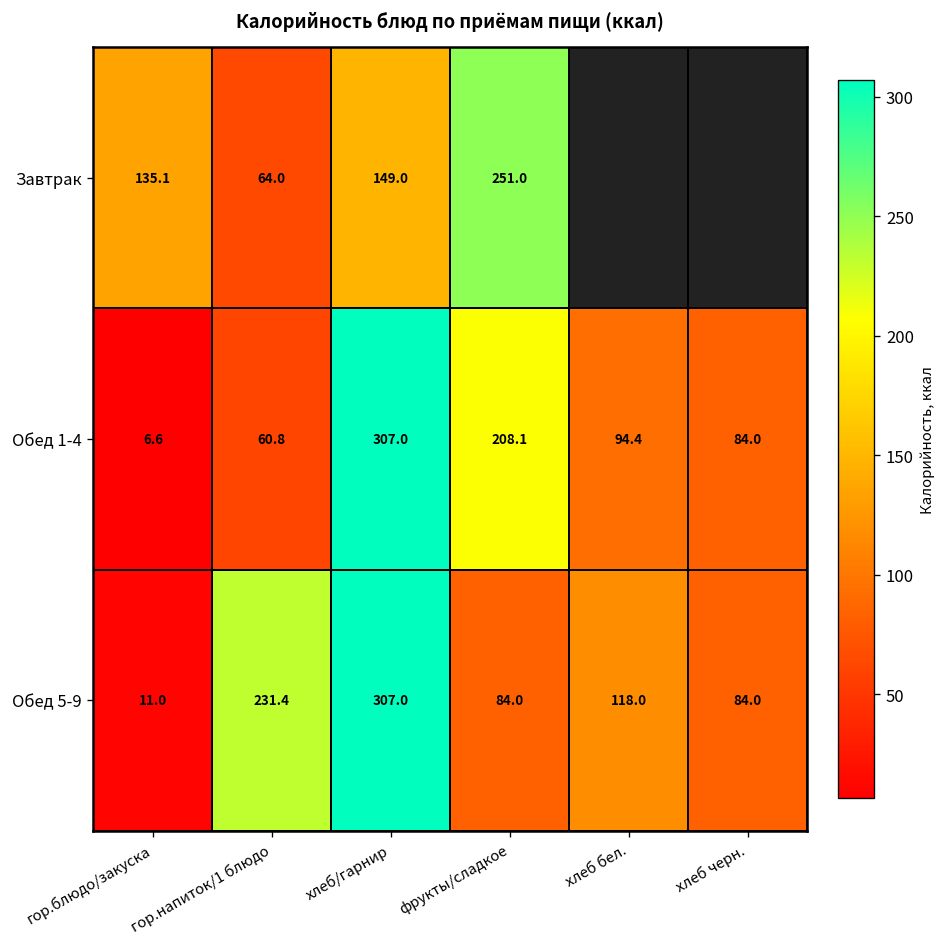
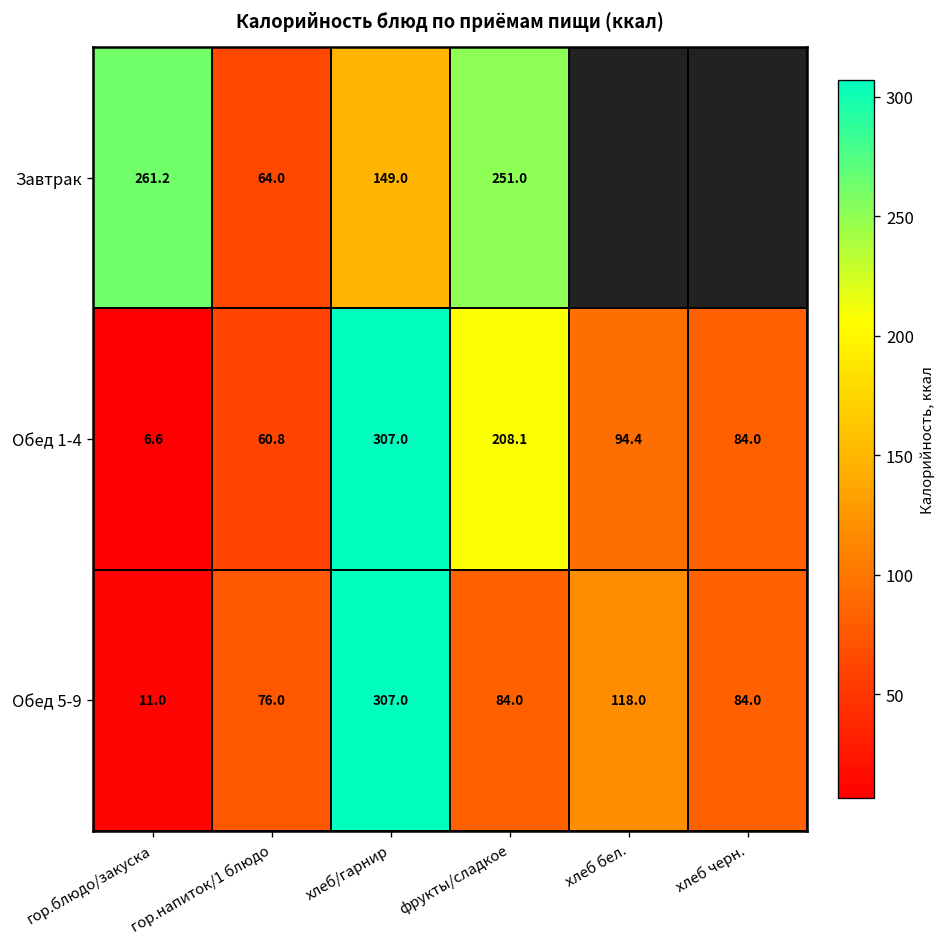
  {
    "Завтрак": {
-     "гор.блюдо/закуска": 135.1,
+     "гор.блюдо/закуска": 261.2,
      "гор.напиток/1 блюдо": 64.0,
      "хлеб/гарнир": 149.0,
      "фрукты/сладкое": 251.0
    },
    "Обед 1-4": {
      "гор.блюдо/закуска": 6.6,
      "гор.напиток/1 блюдо": 60.8,
      "хлеб/гарнир": 307.0,
      "фрукты/сладкое": 208.1,
      "хлеб бел.": 94.4,
      "хлеб черн.": 84.0
    },
    "Обед 5-9": {
      "гор.блюдо/закуска": 11.0,
-     "гор.напиток/1 блюдо": 231.4,
+     "гор.напиток/1 блюдо": 76.0,
      "хлеб/гарнир": 307.0,
      "фрукты/сладкое": 84.0,
      "хлеб бел.": 118.0,
      "хлеб черн.": 84.0
    }
  }
